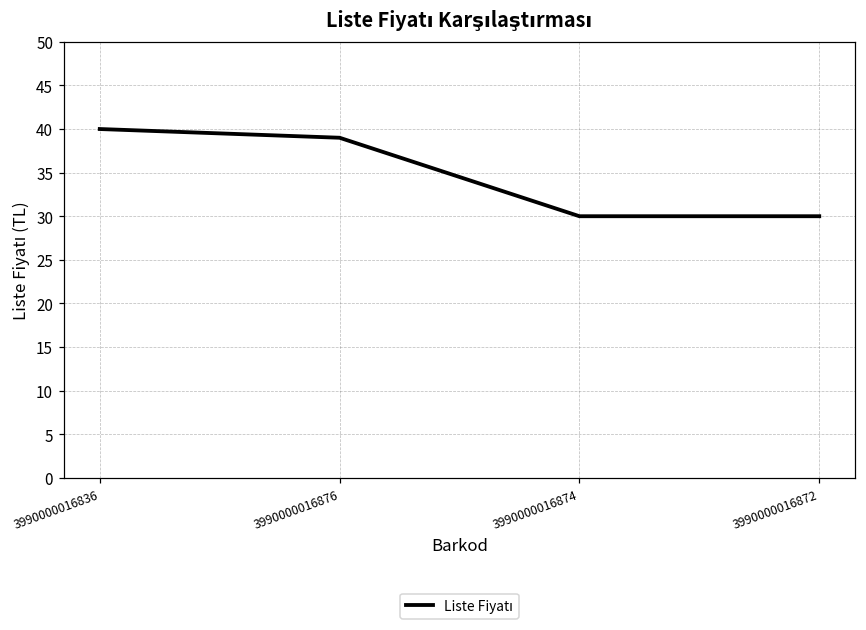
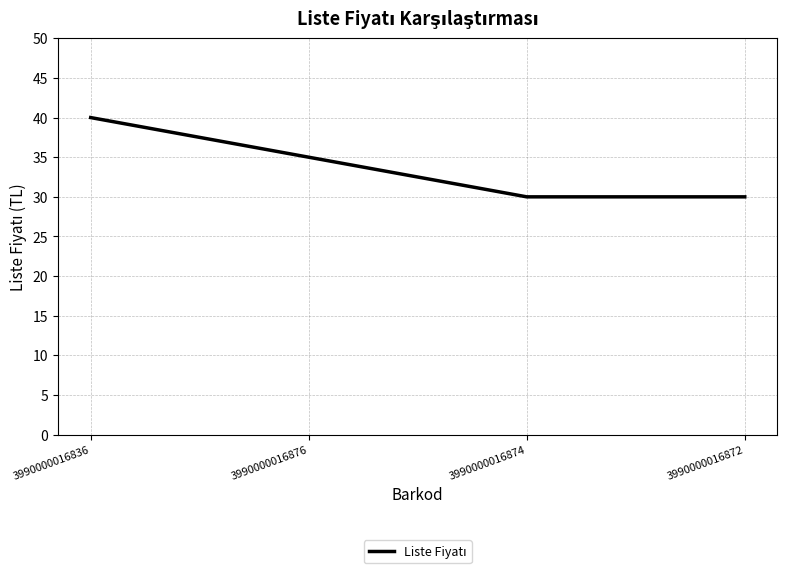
  {
    "3990000016836": 40,
-   "3990000016876": 39,
+   "3990000016876": 35,
    "3990000016874": 30,
    "3990000016872": 30
  }
